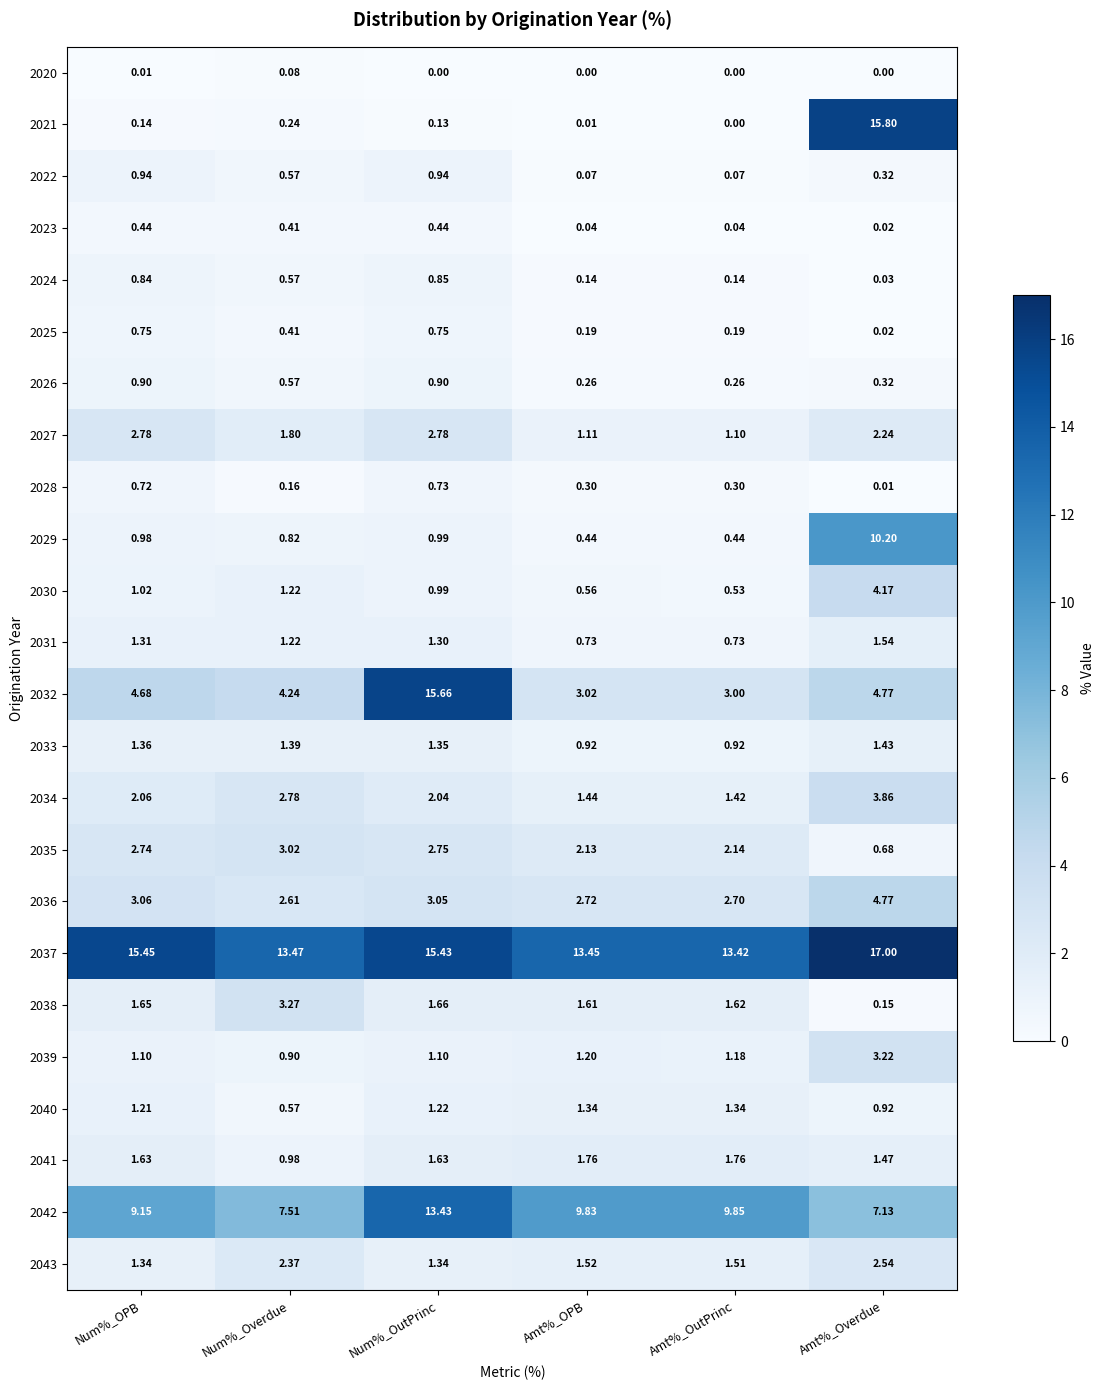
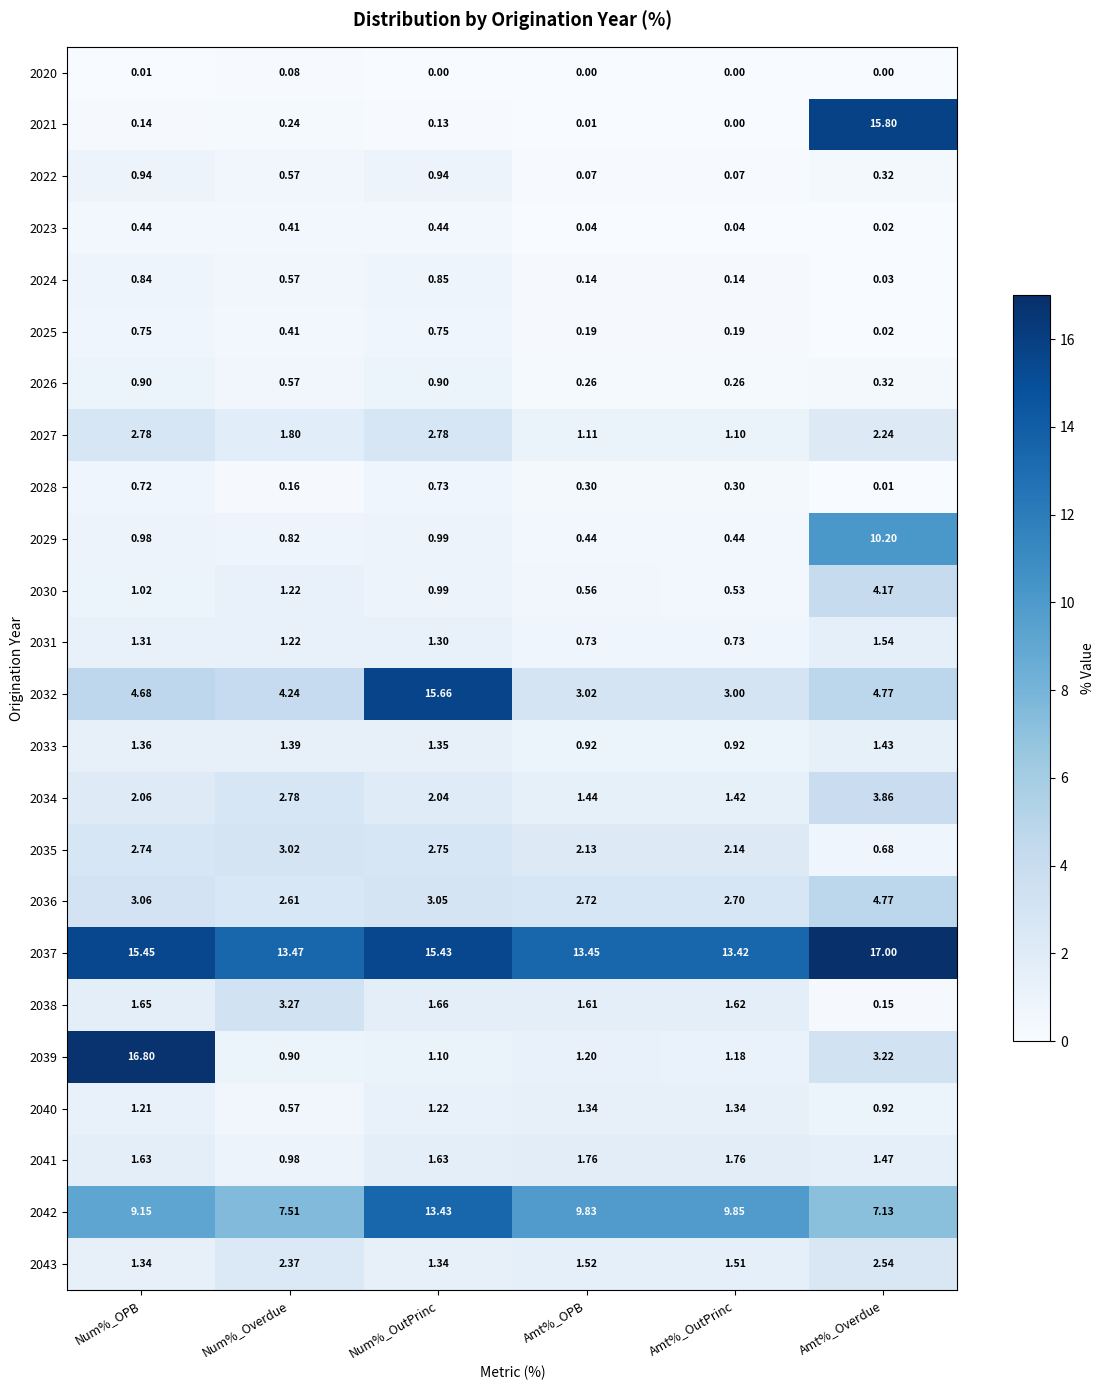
  {
    "2020": {
      "Num%_OPB": 0.01,
      "Num%_Overdue": 0.08,
      "Num%_OutPrinc": 0.00,
      "Amt%_OPB": 0.00,
      "Amt%_OutPrinc": 0.00,
      "Amt%_Overdue": 0.00
    },
    "2021": {
      "Num%_OPB": 0.14,
      "Num%_Overdue": 0.24,
      "Num%_OutPrinc": 0.13,
      "Amt%_OPB": 0.01,
      "Amt%_OutPrinc": 0.00,
      "Amt%_Overdue": 15.80
    },
    "2022": {
      "Num%_OPB": 0.94,
      "Num%_Overdue": 0.57,
      "Num%_OutPrinc": 0.94,
      "Amt%_OPB": 0.07,
      "Amt%_OutPrinc": 0.07,
      "Amt%_Overdue": 0.32
    },
    "2023": {
      "Num%_OPB": 0.44,
      "Num%_Overdue": 0.41,
      "Num%_OutPrinc": 0.44,
      "Amt%_OPB": 0.04,
      "Amt%_OutPrinc": 0.04,
      "Amt%_Overdue": 0.02
    },
    "2024": {
      "Num%_OPB": 0.84,
      "Num%_Overdue": 0.57,
      "Num%_OutPrinc": 0.85,
      "Amt%_OPB": 0.14,
      "Amt%_OutPrinc": 0.14,
      "Amt%_Overdue": 0.03
    },
    "2025": {
      "Num%_OPB": 0.75,
      "Num%_Overdue": 0.41,
      "Num%_OutPrinc": 0.75,
      "Amt%_OPB": 0.19,
      "Amt%_OutPrinc": 0.19,
      "Amt%_Overdue": 0.02
    },
    "2026": {
      "Num%_OPB": 0.90,
      "Num%_Overdue": 0.57,
      "Num%_OutPrinc": 0.90,
      "Amt%_OPB": 0.26,
      "Amt%_OutPrinc": 0.26,
      "Amt%_Overdue": 0.32
    },
    "2027": {
      "Num%_OPB": 2.78,
      "Num%_Overdue": 1.80,
      "Num%_OutPrinc": 2.78,
      "Amt%_OPB": 1.11,
      "Amt%_OutPrinc": 1.10,
      "Amt%_Overdue": 2.24
    },
    "2028": {
      "Num%_OPB": 0.72,
      "Num%_Overdue": 0.16,
      "Num%_OutPrinc": 0.73,
      "Amt%_OPB": 0.30,
      "Amt%_OutPrinc": 0.30,
      "Amt%_Overdue": 0.01
    },
    "2029": {
      "Num%_OPB": 0.98,
      "Num%_Overdue": 0.82,
      "Num%_OutPrinc": 0.99,
      "Amt%_OPB": 0.44,
      "Amt%_OutPrinc": 0.44,
      "Amt%_Overdue": 10.20
    },
    "2030": {
      "Num%_OPB": 1.02,
      "Num%_Overdue": 1.22,
      "Num%_OutPrinc": 0.99,
      "Amt%_OPB": 0.56,
      "Amt%_OutPrinc": 0.53,
      "Amt%_Overdue": 4.17
    },
    "2031": {
      "Num%_OPB": 1.31,
      "Num%_Overdue": 1.22,
      "Num%_OutPrinc": 1.30,
      "Amt%_OPB": 0.73,
      "Amt%_OutPrinc": 0.73,
      "Amt%_Overdue": 1.54
    },
    "2032": {
      "Num%_OPB": 4.68,
      "Num%_Overdue": 4.24,
      "Num%_OutPrinc": 15.66,
      "Amt%_OPB": 3.02,
      "Amt%_OutPrinc": 3.00,
      "Amt%_Overdue": 4.77
    },
    "2033": {
      "Num%_OPB": 1.36,
      "Num%_Overdue": 1.39,
      "Num%_OutPrinc": 1.35,
      "Amt%_OPB": 0.92,
      "Amt%_OutPrinc": 0.92,
      "Amt%_Overdue": 1.43
    },
    "2034": {
      "Num%_OPB": 2.06,
      "Num%_Overdue": 2.78,
      "Num%_OutPrinc": 2.04,
      "Amt%_OPB": 1.44,
      "Amt%_OutPrinc": 1.42,
      "Amt%_Overdue": 3.86
    },
    "2035": {
      "Num%_OPB": 2.74,
      "Num%_Overdue": 3.02,
      "Num%_OutPrinc": 2.75,
      "Amt%_OPB": 2.13,
      "Amt%_OutPrinc": 2.14,
      "Amt%_Overdue": 0.68
    },
    "2036": {
      "Num%_OPB": 3.06,
      "Num%_Overdue": 2.61,
      "Num%_OutPrinc": 3.05,
      "Amt%_OPB": 2.72,
      "Amt%_OutPrinc": 2.70,
      "Amt%_Overdue": 4.77
    },
    "2037": {
      "Num%_OPB": 15.45,
      "Num%_Overdue": 13.47,
      "Num%_OutPrinc": 15.43,
      "Amt%_OPB": 13.45,
      "Amt%_OutPrinc": 13.42,
      "Amt%_Overdue": 17.00
    },
    "2038": {
      "Num%_OPB": 1.65,
      "Num%_Overdue": 3.27,
      "Num%_OutPrinc": 1.66,
      "Amt%_OPB": 1.61,
      "Amt%_OutPrinc": 1.62,
      "Amt%_Overdue": 0.15
    },
    "2039": {
-     "Num%_OPB": 1.10,
+     "Num%_OPB": 16.80,
      "Num%_Overdue": 0.90,
      "Num%_OutPrinc": 1.10,
      "Amt%_OPB": 1.20,
      "Amt%_OutPrinc": 1.18,
      "Amt%_Overdue": 3.22
    },
    "2040": {
      "Num%_OPB": 1.21,
      "Num%_Overdue": 0.57,
      "Num%_OutPrinc": 1.22,
      "Amt%_OPB": 1.34,
      "Amt%_OutPrinc": 1.34,
      "Amt%_Overdue": 0.92
    },
    "2041": {
      "Num%_OPB": 1.63,
      "Num%_Overdue": 0.98,
      "Num%_OutPrinc": 1.63,
      "Amt%_OPB": 1.76,
      "Amt%_OutPrinc": 1.76,
      "Amt%_Overdue": 1.47
    },
    "2042": {
      "Num%_OPB": 9.15,
      "Num%_Overdue": 7.51,
      "Num%_OutPrinc": 13.43,
      "Amt%_OPB": 9.83,
      "Amt%_OutPrinc": 9.85,
      "Amt%_Overdue": 7.13
    },
    "2043": {
      "Num%_OPB": 1.34,
      "Num%_Overdue": 2.37,
      "Num%_OutPrinc": 1.34,
      "Amt%_OPB": 1.52,
      "Amt%_OutPrinc": 1.51,
      "Amt%_Overdue": 2.54
    }
  }
